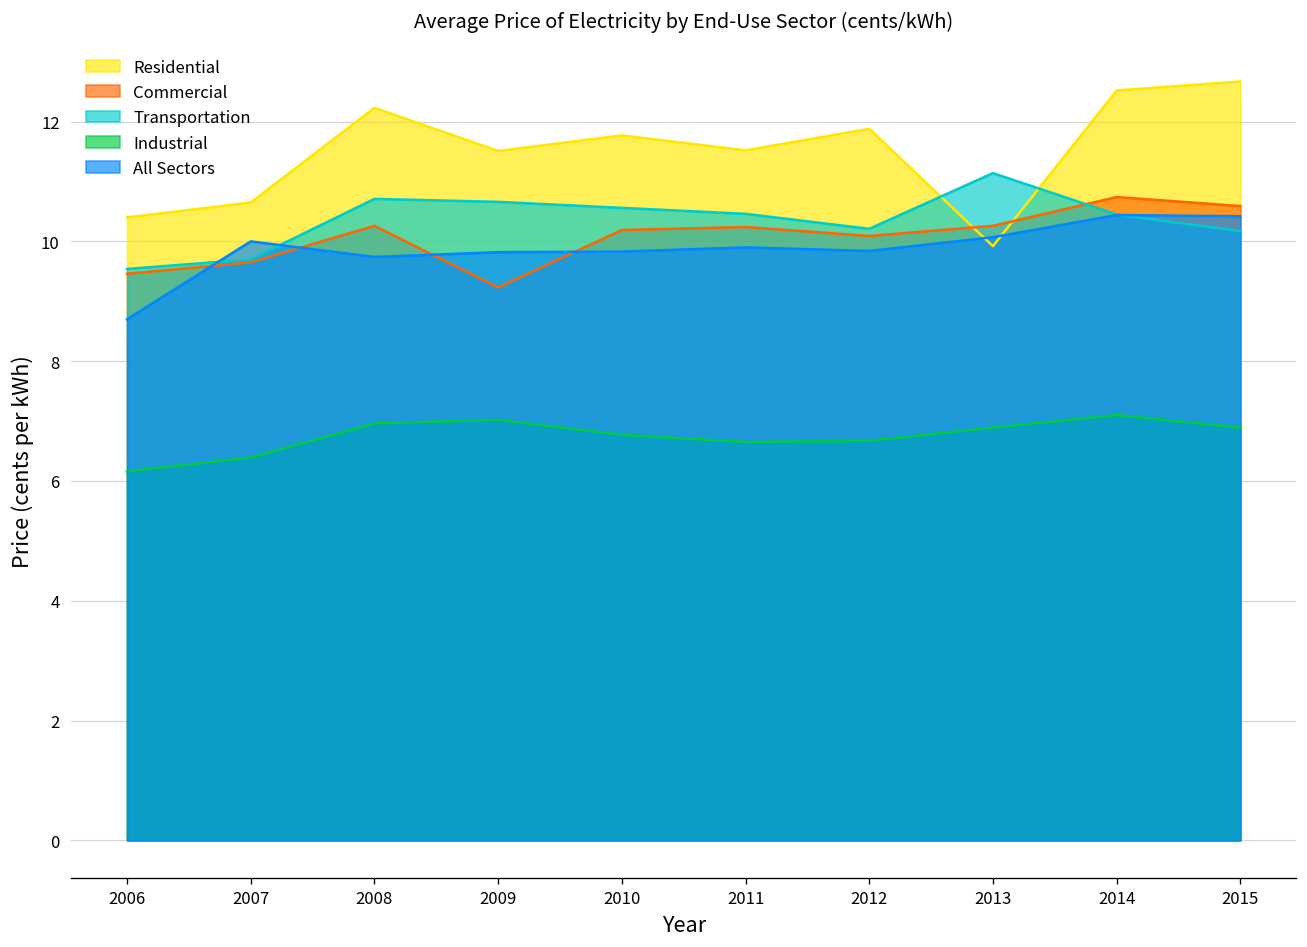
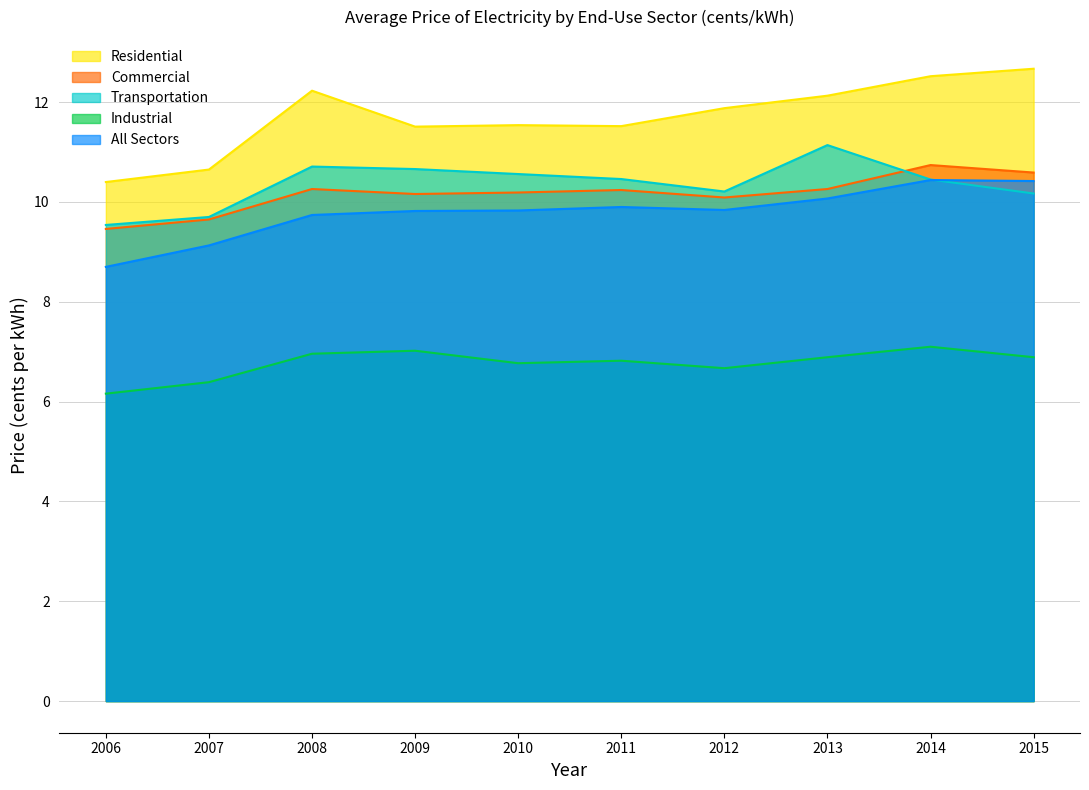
  {
    "Residential": {
      "2006": 10.4,
      "2007": 10.7,
      "2008": 12.2,
      "2009": 11.5,
-     "2010": 11.8,
+     "2010": 11.5,
      "2011": 11.5,
      "2012": 11.9,
-     "2013": 9.9,
+     "2013": 12.1,
      "2014": 12.5,
      "2015": 12.7
    },
    "Commercial": {
      "2006": 9.5,
      "2008": 10.3,
-     "2009": 9.2,
+     "2009": 10.2,
      "2010": 10.2,
      "2011": 10.2,
      "2012": 10.1,
      "2013": 10.3,
      "2014": 10.7,
      "2015": 10.6
    },
    "Transportation": {
      "2006": 9.5,
      "2008": 10.7,
      "2009": 10.7,
      "2010": 10.6,
      "2011": 10.5,
      "2012": 10.2,
      "2013": 11.1,
      "2015": 10.2
    },
    "Industrial": {
      "2006": 6.2,
      "2007": 6.4,
      "2008": 7.0,
      "2009": 7.0,
      "2010": 6.8,
-     "2011": 6.7,
+     "2011": 6.8,
      "2012": 6.7,
      "2013": 6.9,
      "2014": 7.1,
      "2015": 6.9
    },
    "All Sectors": {
      "2006": 8.7,
-     "2007": 10.0,
+     "2007": 9.1,
      "2008": 9.7,
      "2009": 9.8,
      "2010": 9.8,
      "2011": 9.9,
      "2012": 9.8,
      "2013": 10.1,
      "2015": 10.4
    }
  }
